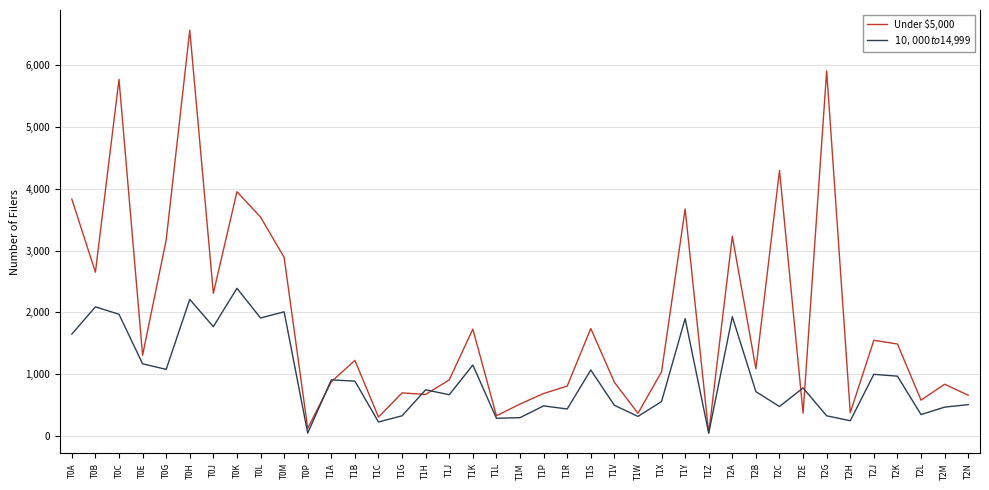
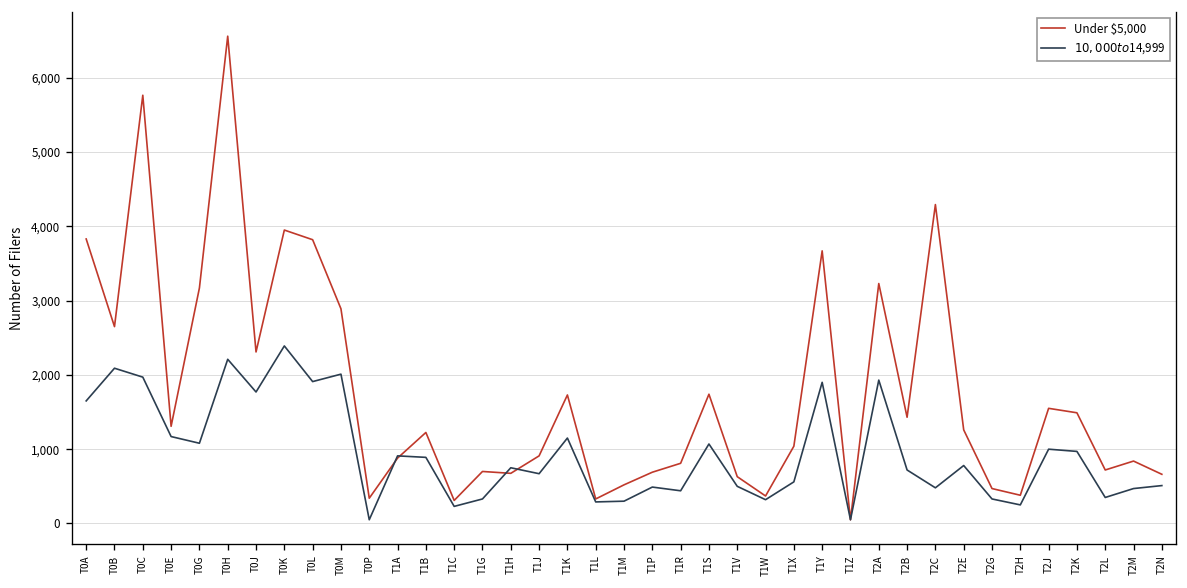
  {
    "Under $5,000": {
      "T0A": "3,800",
      "T0B": "2,700",
      "T0C": "5,800",
      "T0E": "1,300",
      "T0G": "3,200",
      "T0H": "6,600",
      "T0J": "2,300",
      "T0K": "4,000",
-     "T0L": "3,500",
+     "T0L": "3,800",
      "T0M": "2,900",
-     "T0P": "100",
+     "T0P": "300",
      "T1B": "1,200",
      "T1C": "300",
      "T1G": "700",
      "T1H": "700",
      "T1J": "900",
      "T1K": "1,700",
      "T1M": "500",
      "T1P": "700",
      "T1R": "800",
      "T1S": "1,700",
-     "T1V": "900",
+     "T1V": "600",
      "T1W": "400",
      "T1X": "1,000",
      "T1Y": "3,700",
      "T2A": "3,200",
-     "T2B": "1,100",
+     "T2B": "1,400",
      "T2C": "4,300",
-     "T2E": "400",
-     "T2G": "5,900",
+     "T2E": "1,300",
+     "T2G": "500",
      "T2H": "400",
      "T2J": "1,600",
      "T2K": "1,500",
-     "T2L": "600",
+     "T2L": "700",
      "T2M": "800",
      "T2N": "700"
    }
  }
